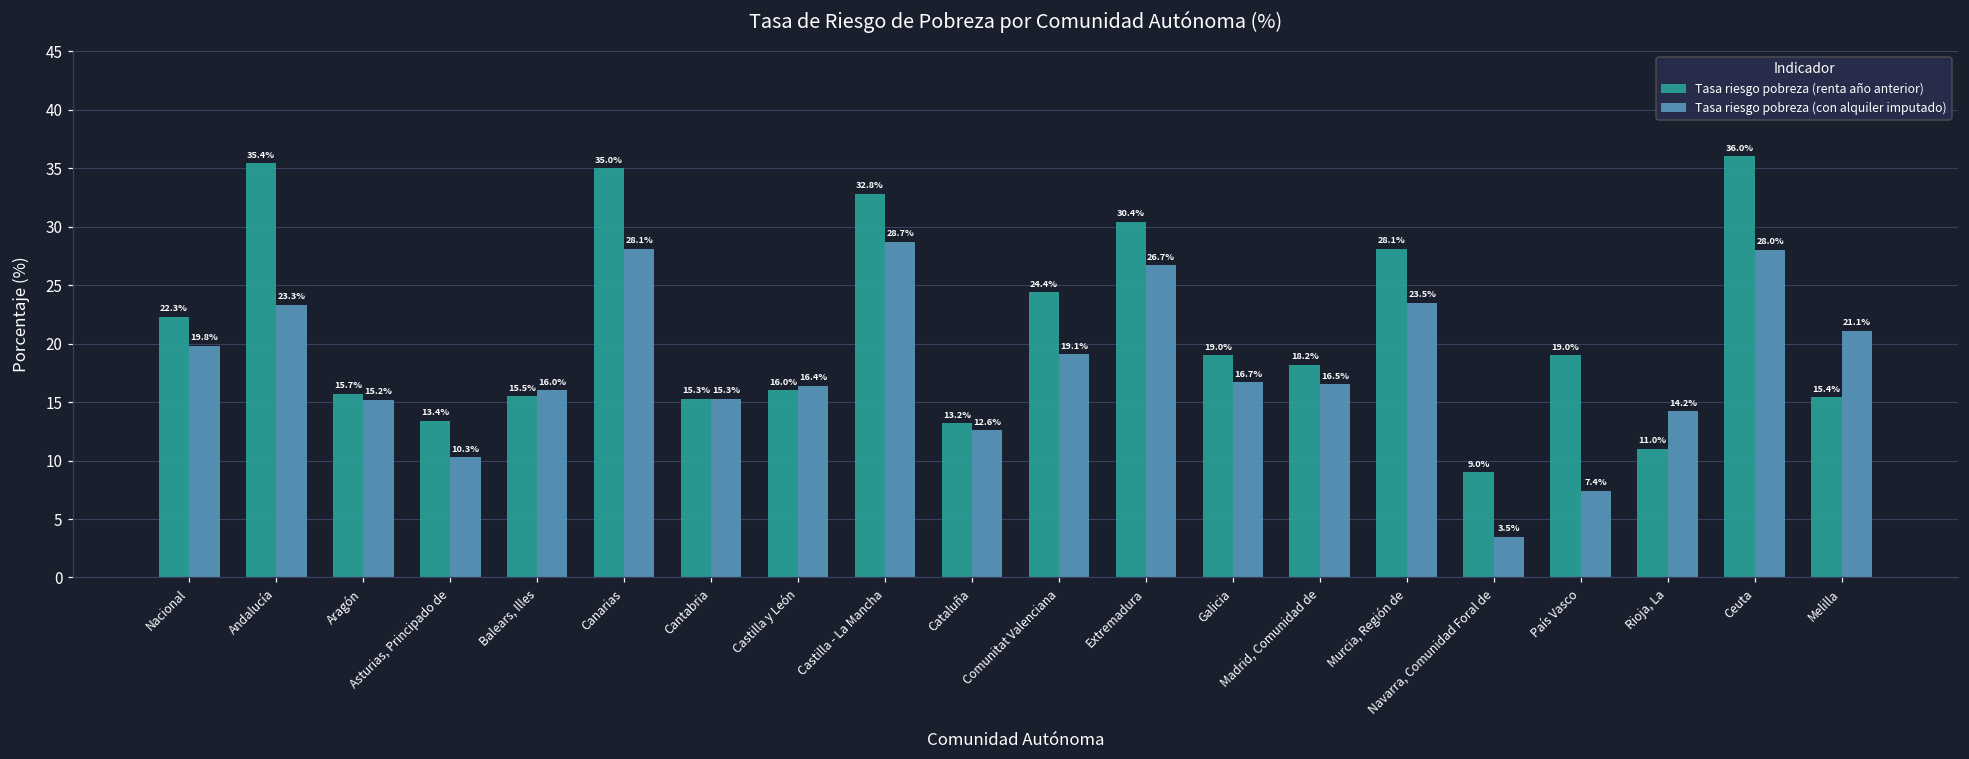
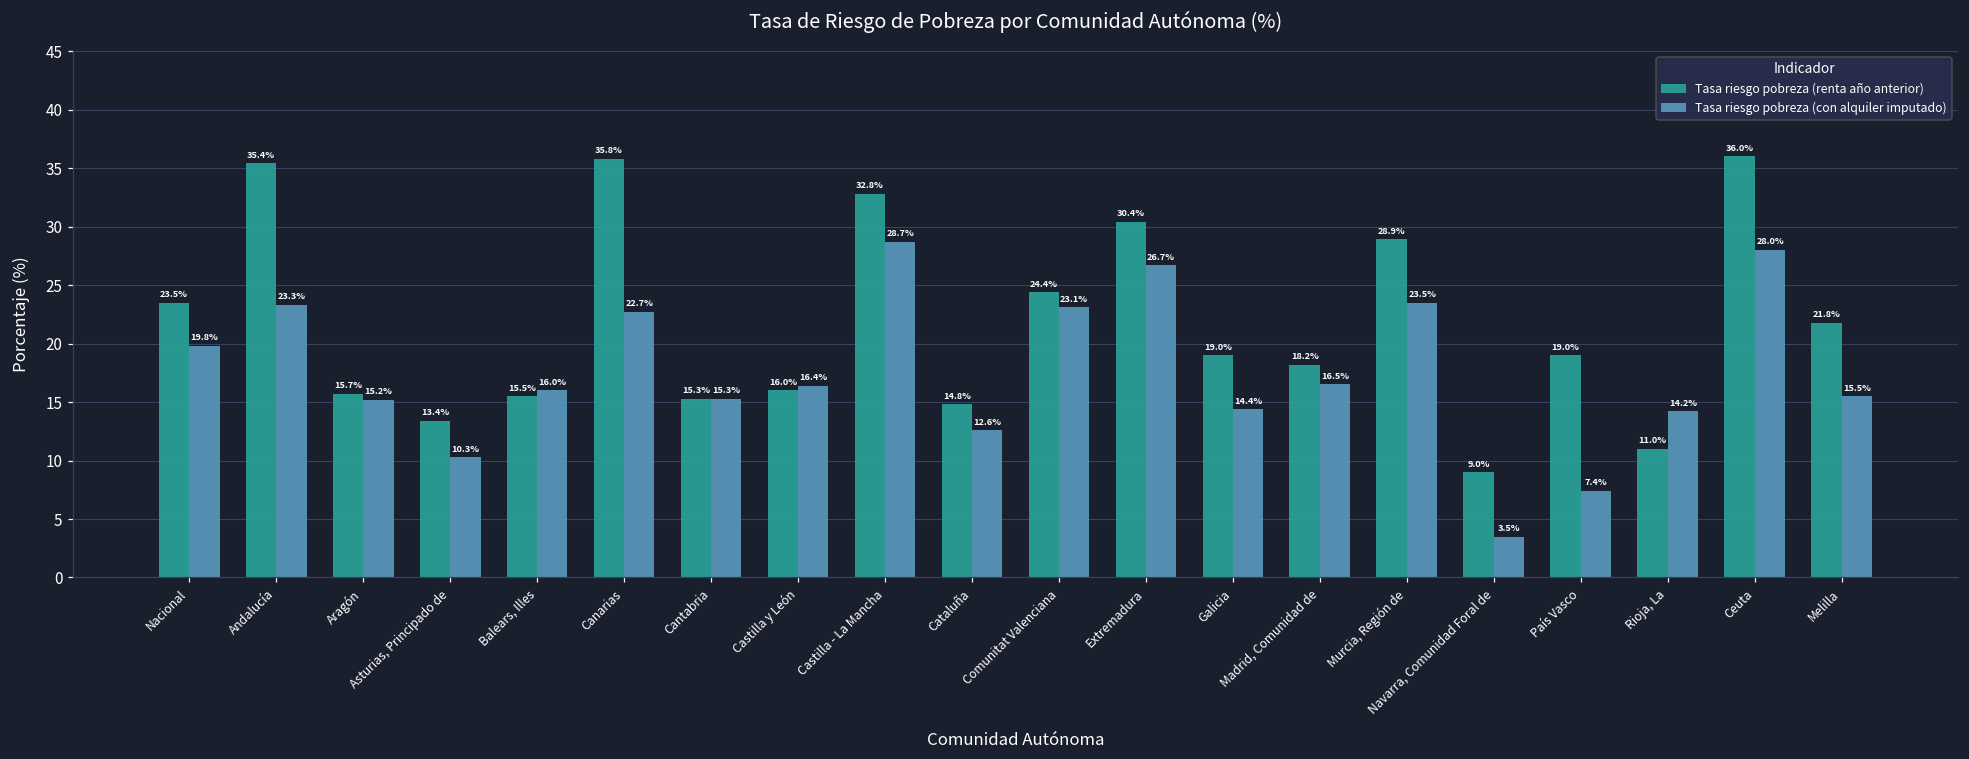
  {
    "Tasa riesgo pobreza (renta año anterior)": {
-     "Nacional": "22.3%",
+     "Nacional": "23.5%",
      "Andalucía": "35.4%",
      "Aragón": "15.7%",
      "Asturias, Principado de": "13.4%",
      "Balears, Illes": "15.5%",
-     "Canarias": "35.0%",
+     "Canarias": "35.8%",
      "Cantabria": "15.3%",
      "Castilla y León": "16.0%",
      "Castilla - La Mancha": "32.8%",
-     "Cataluña": "13.2%",
+     "Cataluña": "14.8%",
      "Comunitat Valenciana": "24.4%",
      "Extremadura": "30.4%",
      "Galicia": "19.0%",
      "Madrid, Comunidad de": "18.2%",
-     "Murcia, Región de": "28.1%",
+     "Murcia, Región de": "28.9%",
      "Navarra, Comunidad Foral de": "9.0%",
      "País Vasco": "19.0%",
      "Rioja, La": "11.0%",
      "Ceuta": "36.0%",
-     "Melilla": "15.4%"
+     "Melilla": "21.8%"
    },
    "Tasa riesgo pobreza (con alquiler imputado)": {
      "Nacional": "19.8%",
      "Andalucía": "23.3%",
      "Aragón": "15.2%",
      "Asturias, Principado de": "10.3%",
      "Balears, Illes": "16.0%",
-     "Canarias": "28.1%",
+     "Canarias": "22.7%",
      "Cantabria": "15.3%",
      "Castilla y León": "16.4%",
      "Castilla - La Mancha": "28.7%",
      "Cataluña": "12.6%",
-     "Comunitat Valenciana": "19.1%",
+     "Comunitat Valenciana": "23.1%",
      "Extremadura": "26.7%",
-     "Galicia": "16.7%",
+     "Galicia": "14.4%",
      "Madrid, Comunidad de": "16.5%",
      "Murcia, Región de": "23.5%",
      "Navarra, Comunidad Foral de": "3.5%",
      "País Vasco": "7.4%",
      "Rioja, La": "14.2%",
      "Ceuta": "28.0%",
-     "Melilla": "21.1%"
+     "Melilla": "15.5%"
    }
  }
